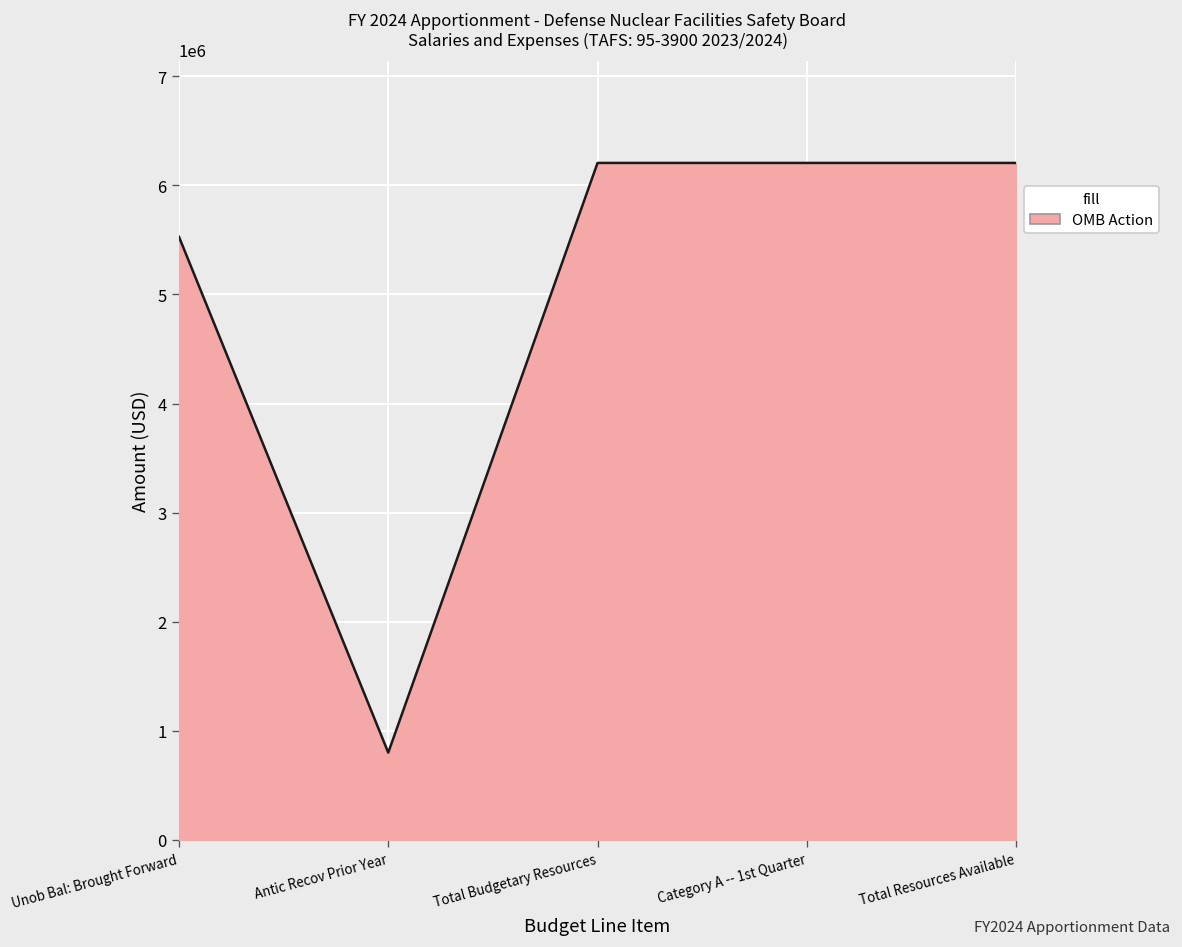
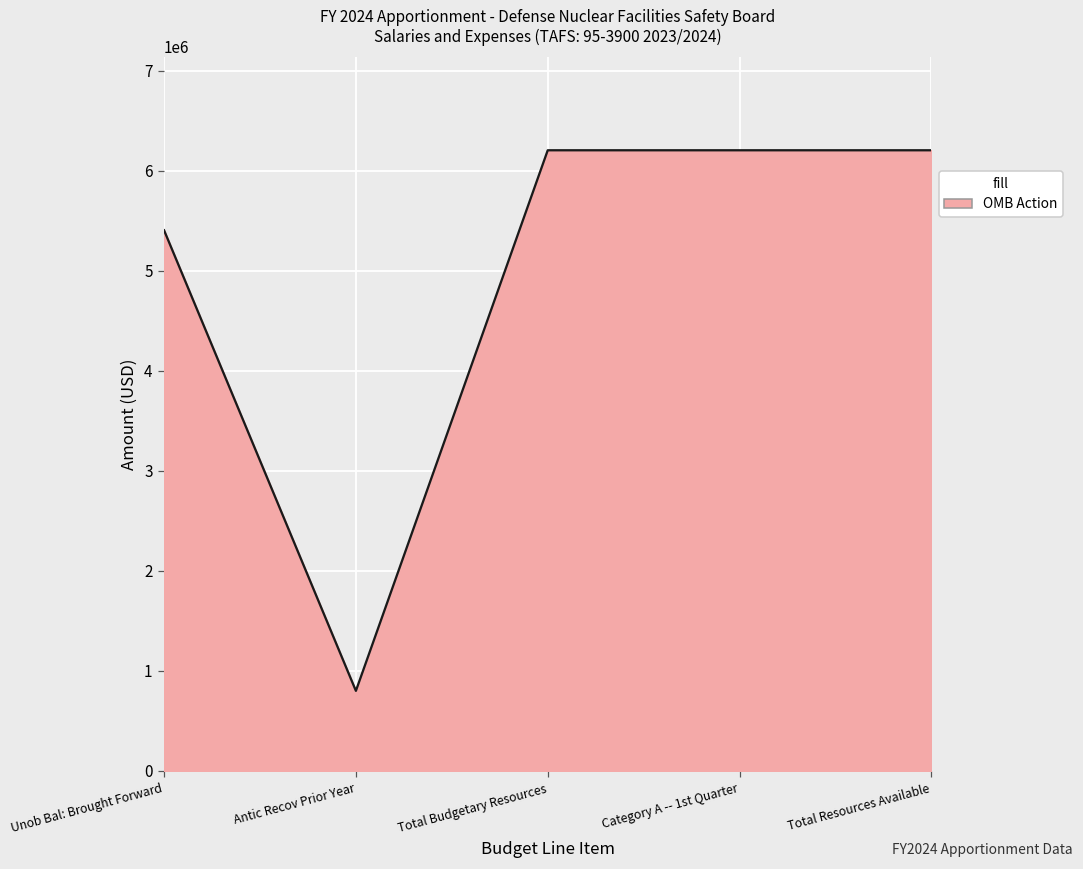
  {
-   "Unob Bal: Brought Forward": 5500000,
+   "Unob Bal: Brought Forward": 5400000,
    "Antic Recov Prior Year": 800000,
    "Total Budgetary Resources": 6200000,
    "Category A -- 1st Quarter": 6200000,
    "Total Resources Available": 6200000
  }
